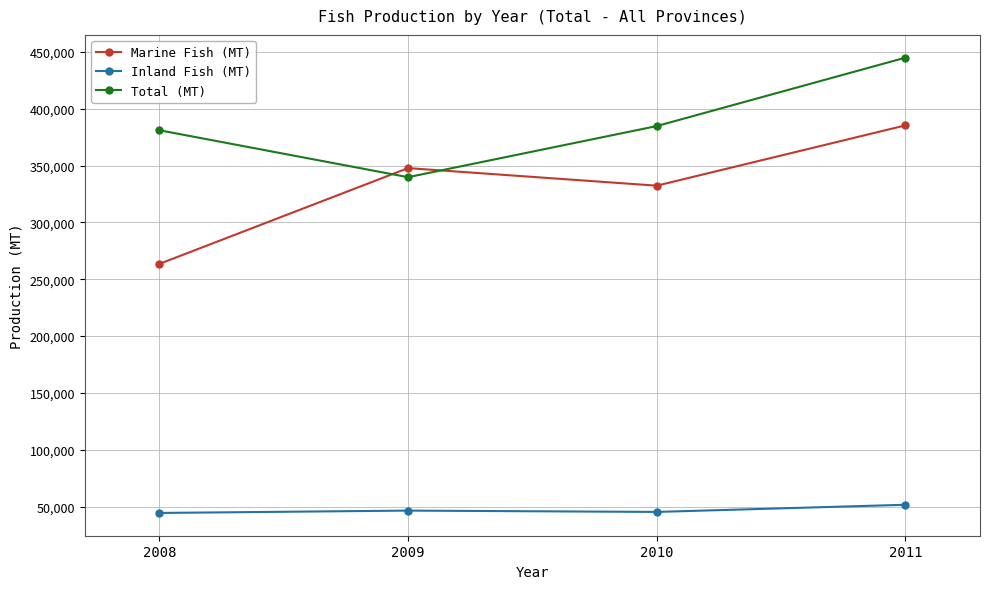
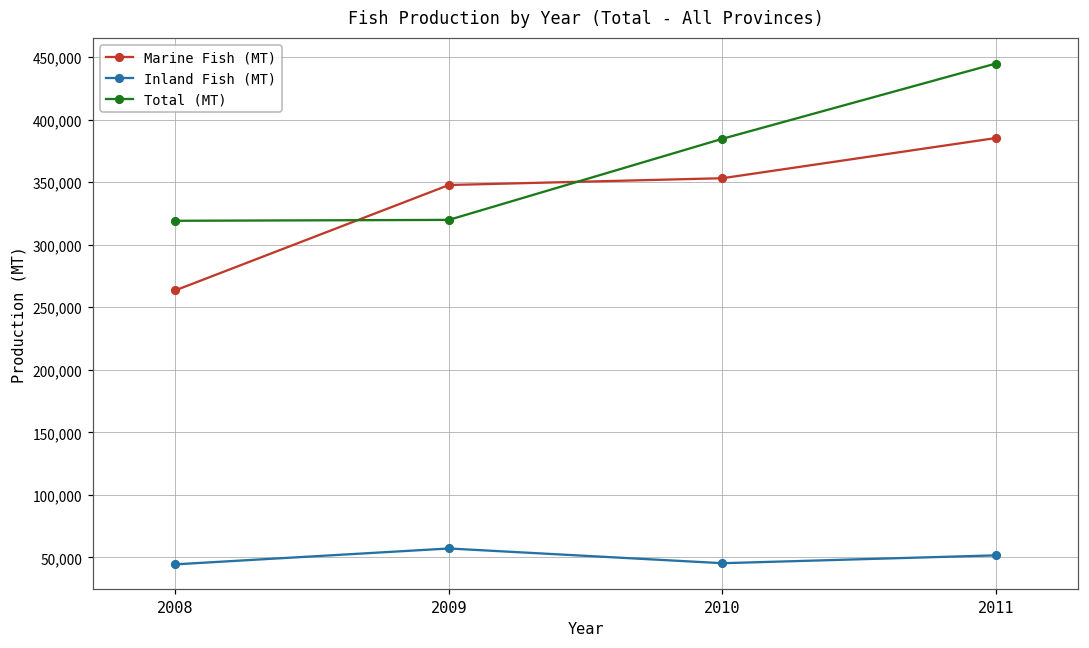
  {
    "Marine Fish (MT)": {
      "2008": "264,000",
      "2009": "348,000",
-     "2010": "332,000",
+     "2010": "353,000",
      "2011": "385,000"
    },
    "Inland Fish (MT)": {
      "2008": "44,000",
-     "2009": "47,000",
+     "2009": "57,000",
      "2010": "45,000",
      "2011": "52,000"
    },
    "Total (MT)": {
-     "2008": "381,000",
-     "2009": "340,000",
+     "2008": "319,000",
+     "2009": "320,000",
      "2010": "385,000",
      "2011": "445,000"
    }
  }
